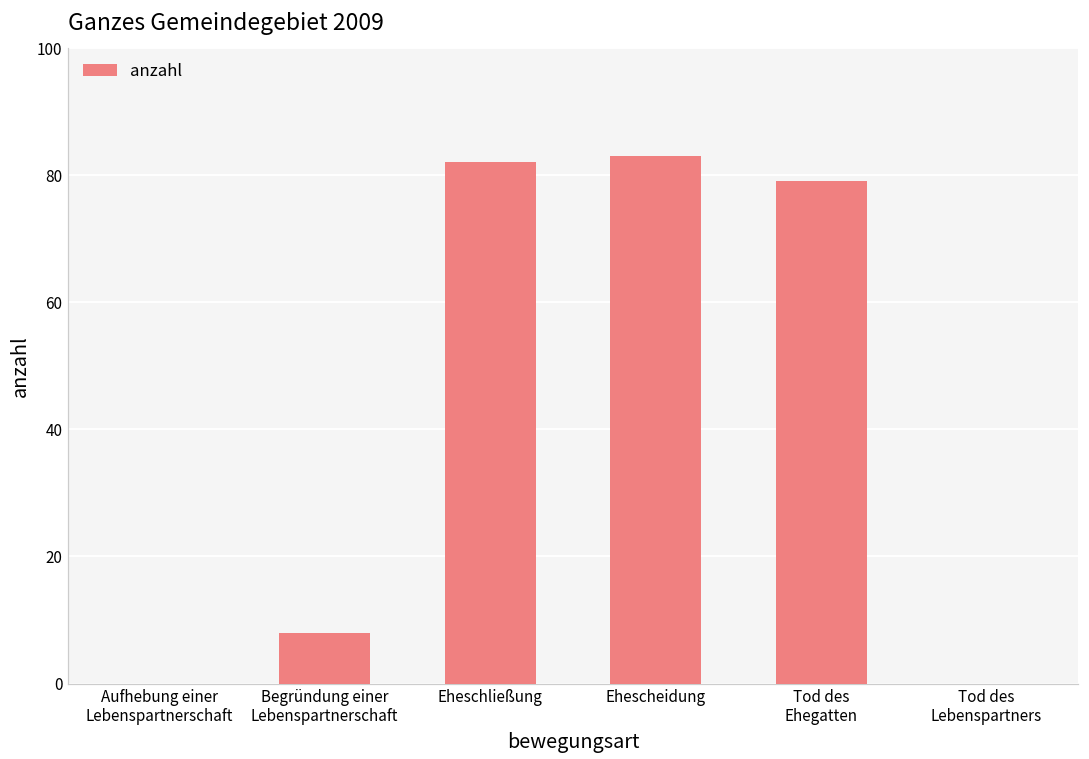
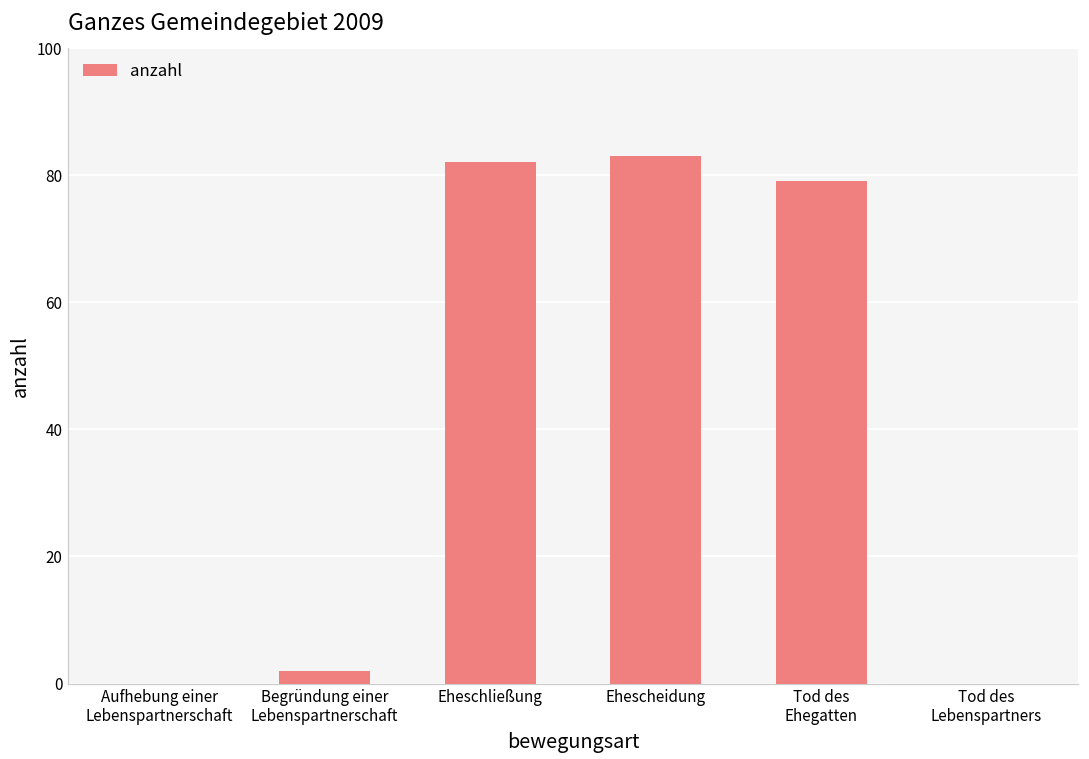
  {
    "Aufhebung einer Lebenspartnerschaft": 0,
-   "Begründung einer Lebenspartnerschaft": 8,
+   "Begründung einer Lebenspartnerschaft": 2,
    "Eheschließung": 82,
    "Ehescheidung": 83,
    "Tod des Ehegatten": 79,
    "Tod des Lebenspartners": 0
  }
